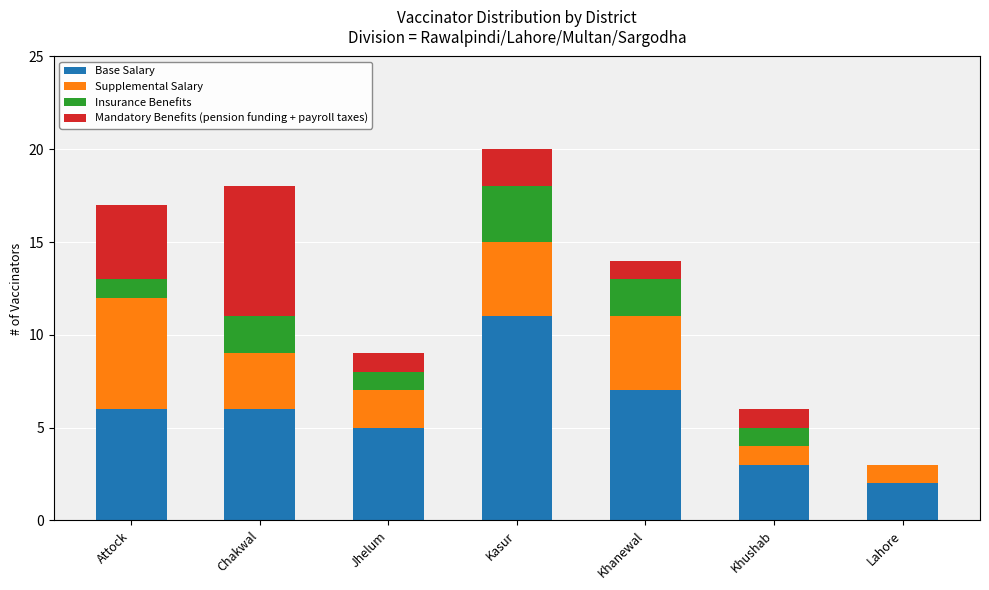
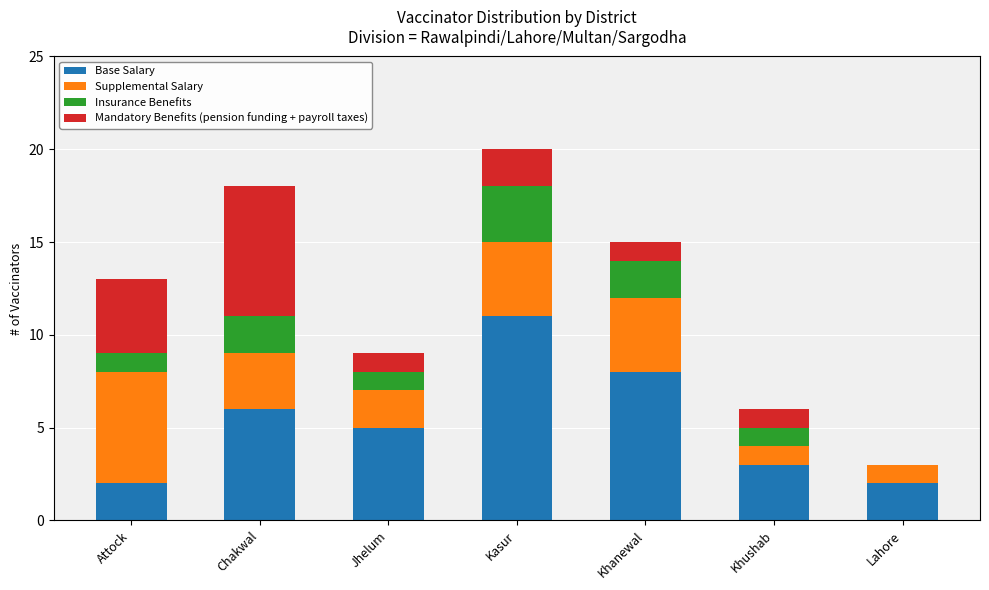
  {
    "Base Salary": {
-     "Attock": 6,
+     "Attock": 2,
      "Chakwal": 6,
      "Jhelum": 5,
      "Kasur": 11,
-     "Khanewal": 7,
+     "Khanewal": 8,
      "Khushab": 3,
      "Lahore": 2
    },
    "Supplemental Salary": {
      "Attock": 6,
      "Chakwal": 3,
      "Jhelum": 2,
      "Kasur": 4,
      "Khanewal": 4,
      "Khushab": 1,
      "Lahore": 1
    },
    "Insurance Benefits": {
      "Attock": 1,
      "Chakwal": 2,
      "Jhelum": 1,
      "Kasur": 3,
      "Khanewal": 2,
      "Khushab": 1,
      "Lahore": 0
    },
    "Mandatory Benefits (pension funding + payroll taxes)": {
      "Attock": 4,
      "Chakwal": 7,
      "Jhelum": 1,
      "Kasur": 2,
      "Khanewal": 1,
      "Khushab": 1,
      "Lahore": 0
    }
  }
